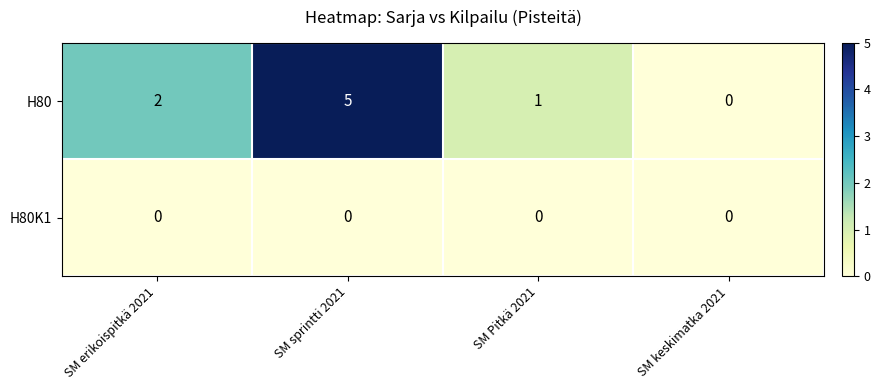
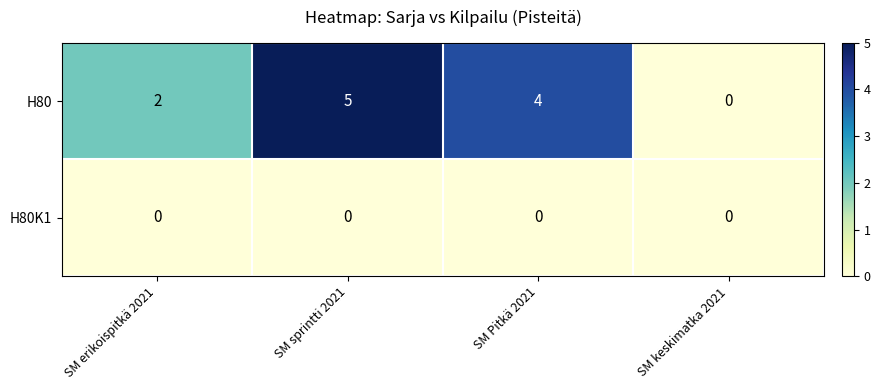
  {
    "H80": {
      "SM erikoispitkä 2021": 2,
      "SM sprintti 2021": 5,
-     "SM Pitkä 2021": 1,
+     "SM Pitkä 2021": 4,
      "SM keskimatka 2021": 0
    },
    "H80K1": {
      "SM erikoispitkä 2021": 0,
      "SM sprintti 2021": 0,
      "SM Pitkä 2021": 0,
      "SM keskimatka 2021": 0
    }
  }
